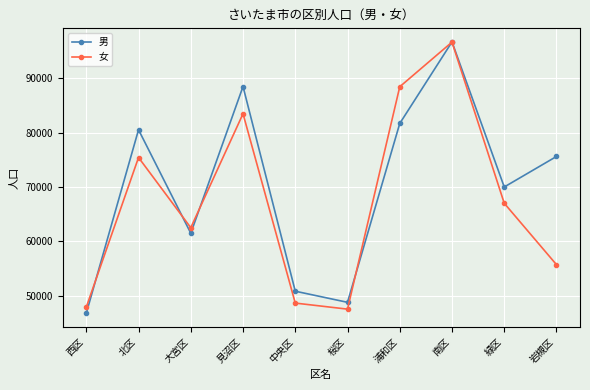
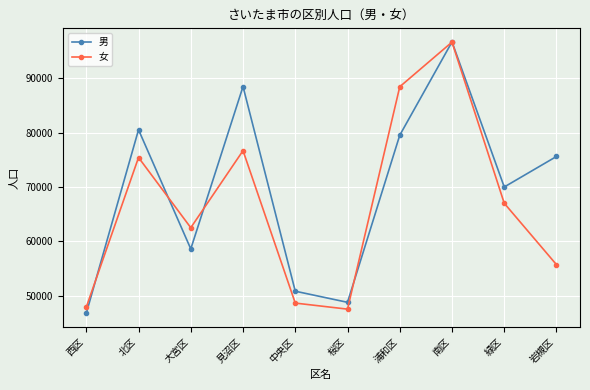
  {
    "男": {
      "西区": 47000,
      "北区": 81000,
-     "大宮区": 61000,
+     "大宮区": 59000,
      "見沼区": 89000,
      "中央区": 51000,
      "桜区": 49000,
-     "浦和区": 82000,
+     "浦和区": 80000,
      "緑区": 70000,
      "岩槻区": 76000
    },
    "女": {
      "西区": 48000,
      "北区": 75000,
      "大宮区": 62000,
-     "見沼区": 83000,
+     "見沼区": 77000,
      "中央区": 49000,
      "桜区": 47000,
      "浦和区": 88000,
      "緑区": 67000,
      "岩槻区": 56000
    }
  }
